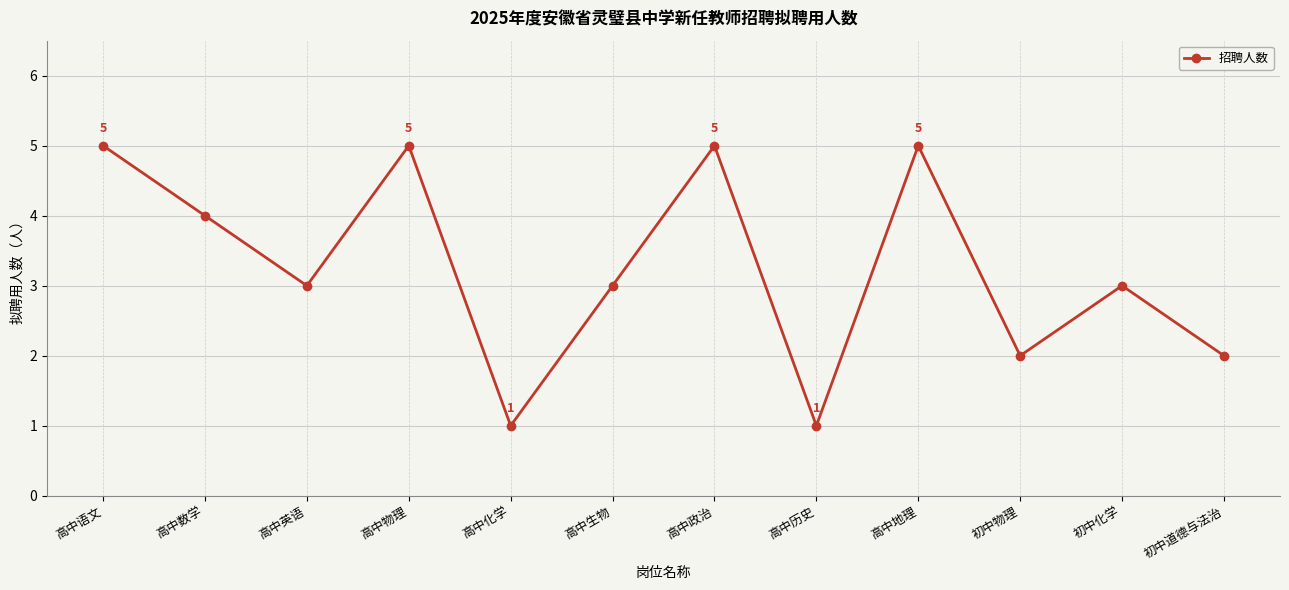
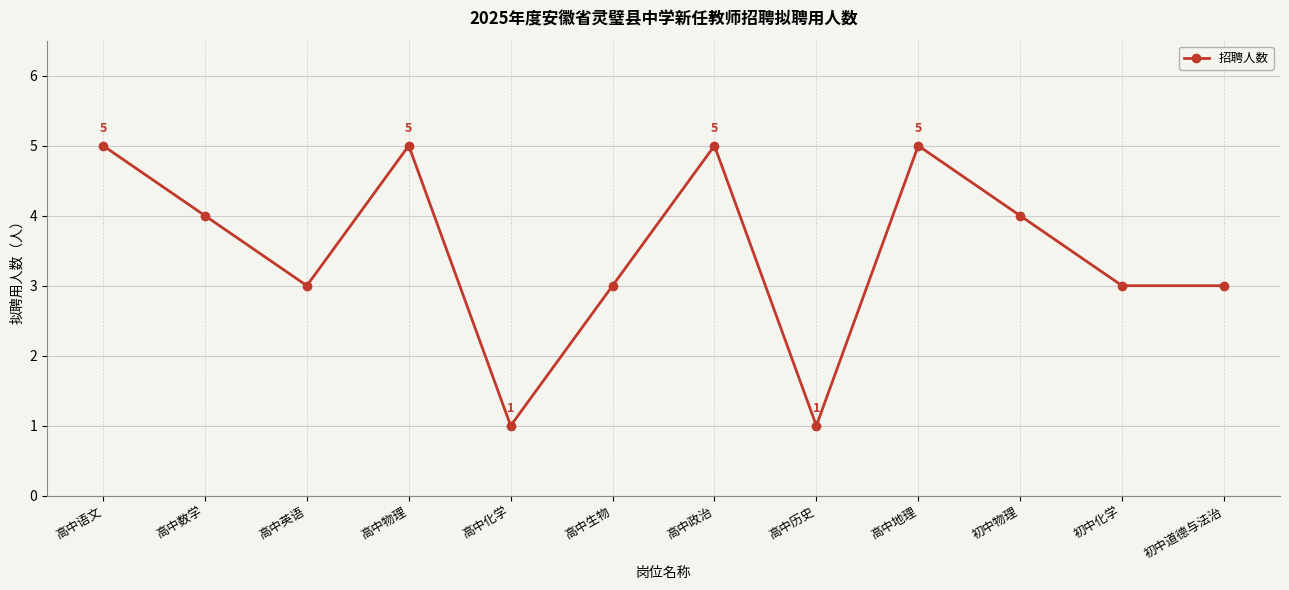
  {
    "高中数学": 4,
    "高中英语": 3,
    "高中生物": 3,
-   "初中物理": 2,
+   "初中物理": 4,
    "初中化学": 3,
-   "初中道德与法治": 2
+   "初中道德与法治": 3
  }
